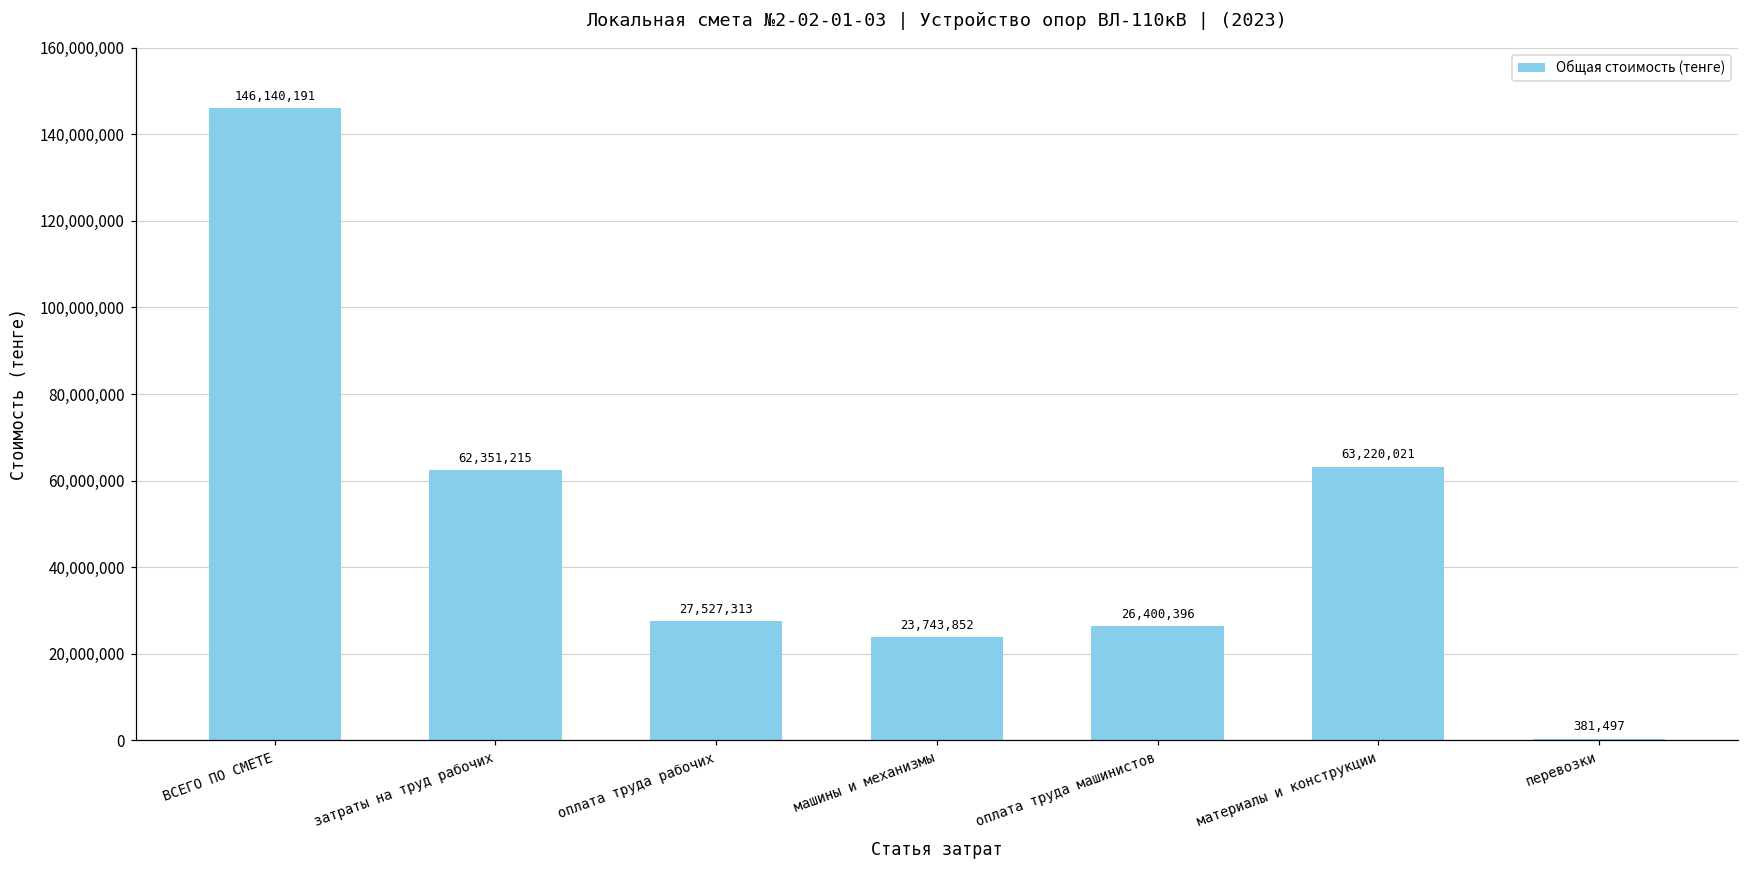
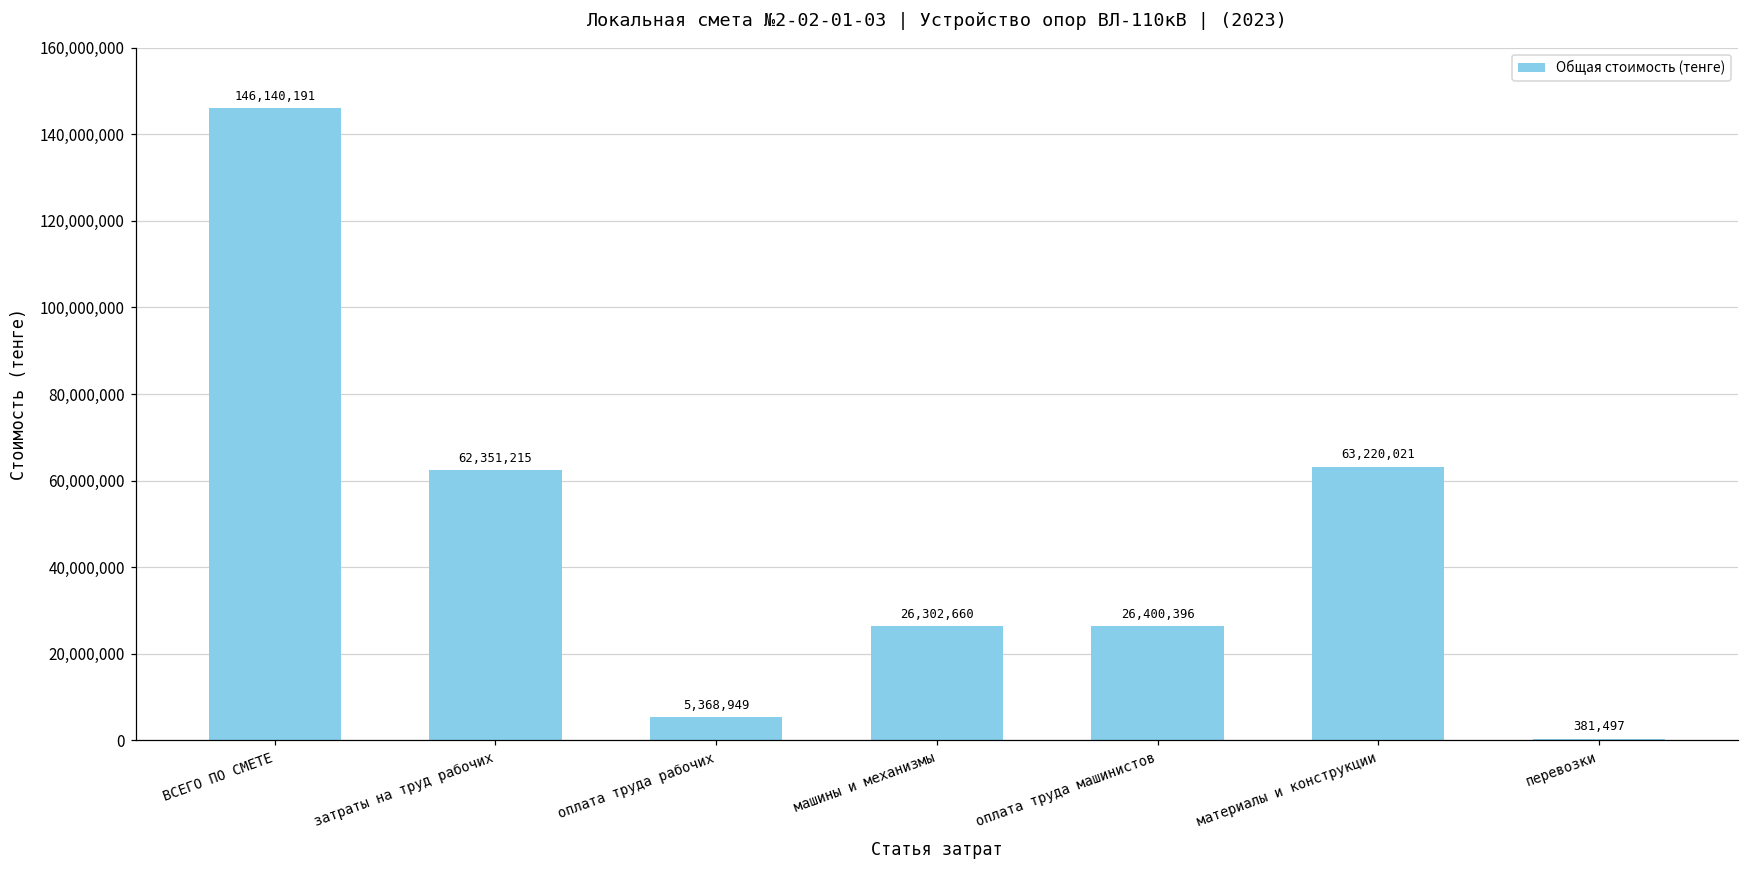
  {
    "ВСЕГО ПО СМЕТЕ": "146,140,191",
    "затраты на труд рабочих": "62,351,215",
-   "оплата труда рабочих": "27,527,313",
-   "машины и механизмы": "23,743,852",
+   "оплата труда рабочих": "5,368,949",
+   "машины и механизмы": "26,302,660",
    "оплата труда машинистов": "26,400,396",
    "материалы и конструкции": "63,220,021",
    "перевозки": "381,497"
  }
